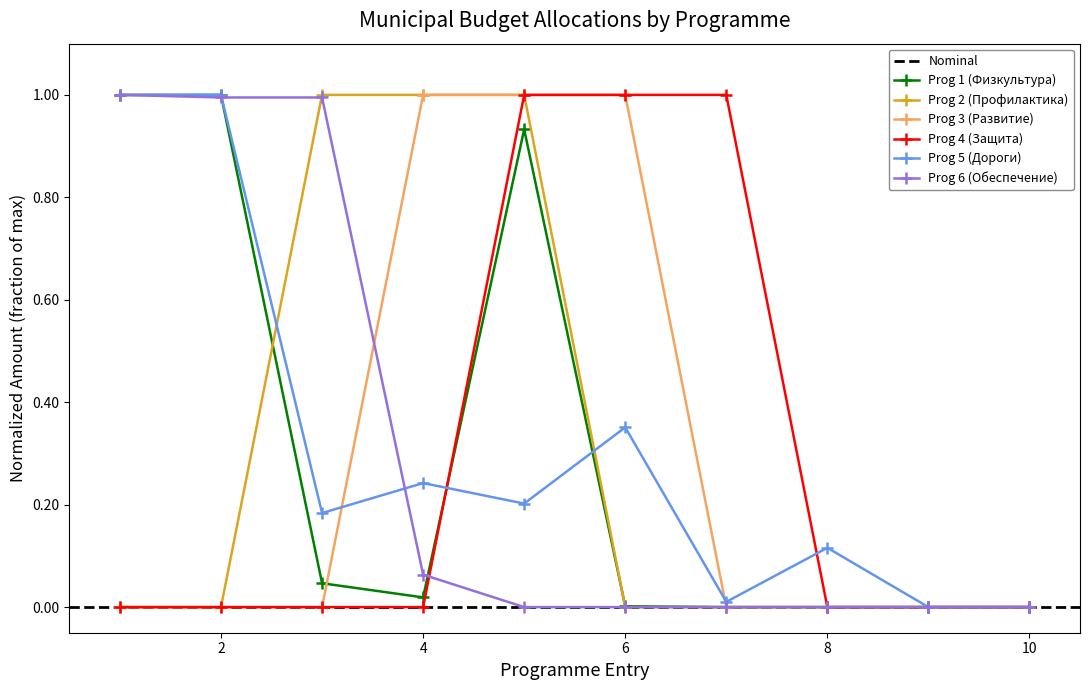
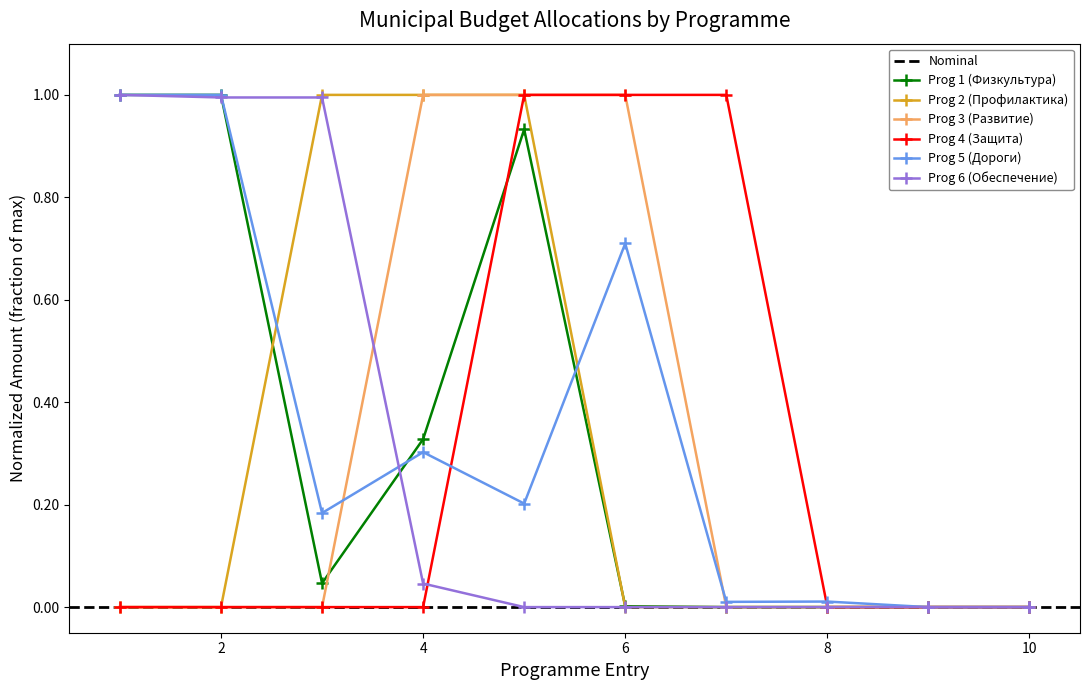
  {
    "Prog 1 (Физкультура)": {
-     "4": 0.02
+     "4": 0.33
    },
    "Prog 4 (Защита)": {
      "4": 0.00
    },
    "Prog 5 (Дороги)": {
-     "4": 0.24,
-     "6": 0.35,
-     "8": 0.12
+     "4": 0.30,
+     "6": 0.71,
+     "8": 0.01
    },
    "Prog 6 (Обеспечение)": {
      "2": 0.99,
-     "4": 0.06
+     "4": 0.05
    }
  }
